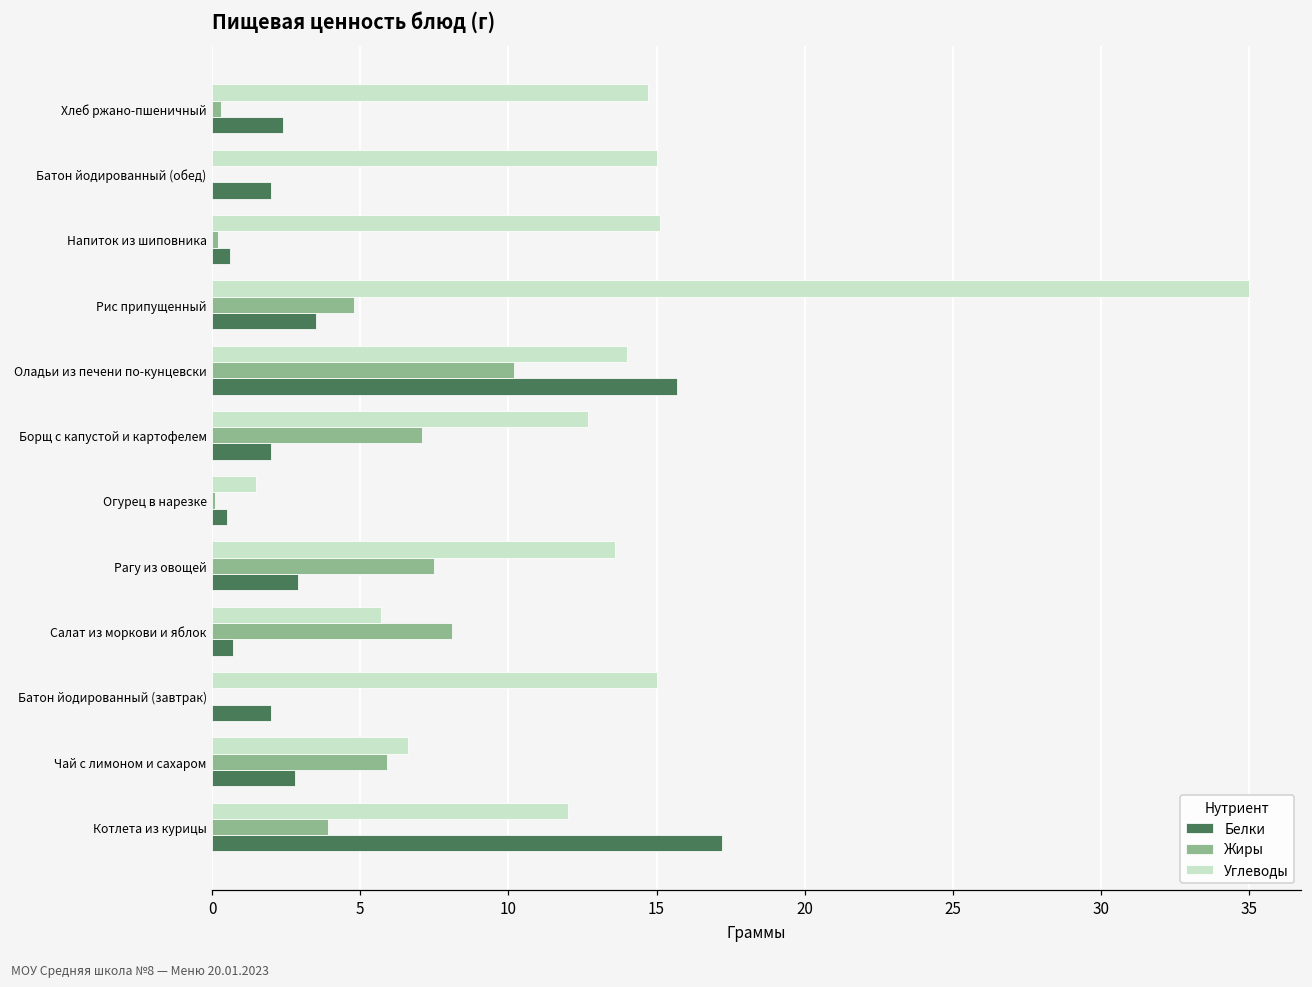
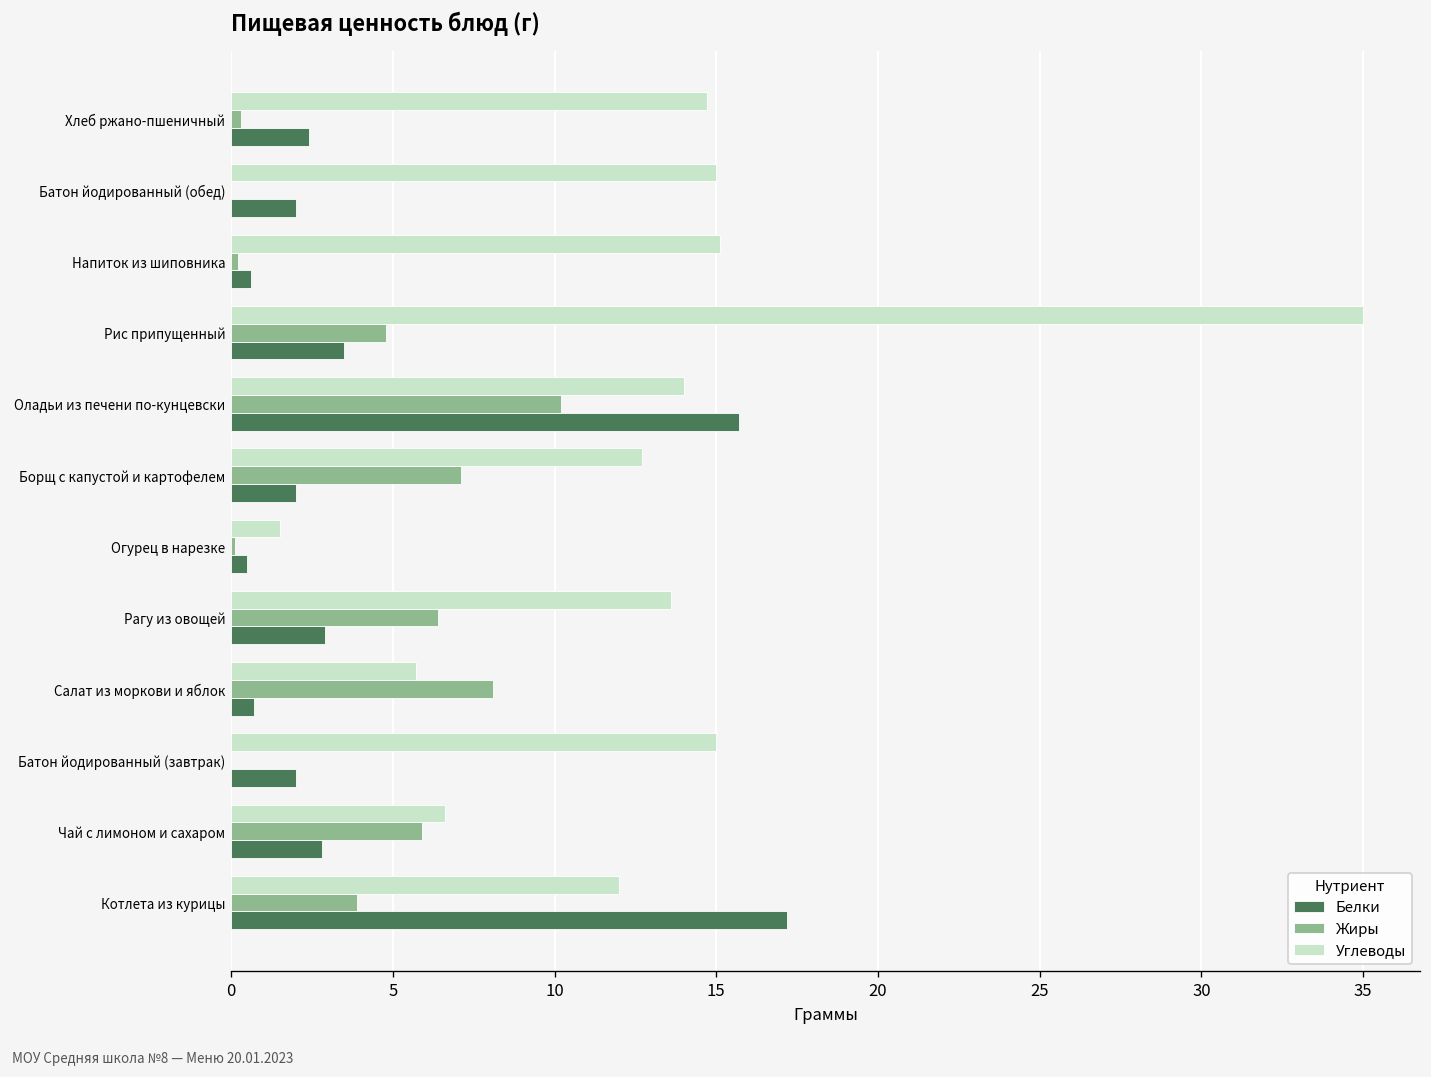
  {
    "Белки": {
      "Хлеб ржано-пшеничный": 2.4,
      "Батон йодированный (обед)": 2.0,
      "Напиток из шиповника": 0.6,
      "Рис припущенный": 3.5,
      "Оладьи из печени по-кунцевски": 15.7,
      "Борщ с капустой и картофелем": 2.0,
      "Огурец в нарезке": 0.5,
      "Рагу из овощей": 2.9,
      "Салат из моркови и яблок": 0.7,
      "Батон йодированный (завтрак)": 2.0,
      "Чай с лимоном и сахаром": 2.8,
      "Котлета из курицы": 17.2
    },
    "Жиры": {
      "Хлеб ржано-пшеничный": 0.3,
      "Батон йодированный (обед)": 0.0,
      "Напиток из шиповника": 0.2,
      "Рис припущенный": 4.8,
      "Оладьи из печени по-кунцевски": 10.2,
      "Борщ с капустой и картофелем": 7.1,
      "Огурец в нарезке": 0.1,
-     "Рагу из овощей": 7.5,
+     "Рагу из овощей": 6.4,
      "Салат из моркови и яблок": 8.1,
      "Батон йодированный (завтрак)": 0.0,
      "Чай с лимоном и сахаром": 5.9,
      "Котлета из курицы": 3.9
    },
    "Углеводы": {
      "Хлеб ржано-пшеничный": 14.7,
      "Батон йодированный (обед)": 15.0,
      "Напиток из шиповника": 15.1,
      "Рис припущенный": 35.0,
      "Оладьи из печени по-кунцевски": 14.0,
      "Борщ с капустой и картофелем": 12.7,
      "Огурец в нарезке": 1.5,
      "Рагу из овощей": 13.6,
      "Салат из моркови и яблок": 5.7,
      "Батон йодированный (завтрак)": 15.0,
      "Чай с лимоном и сахаром": 6.6,
      "Котлета из курицы": 12.0
    }
  }
